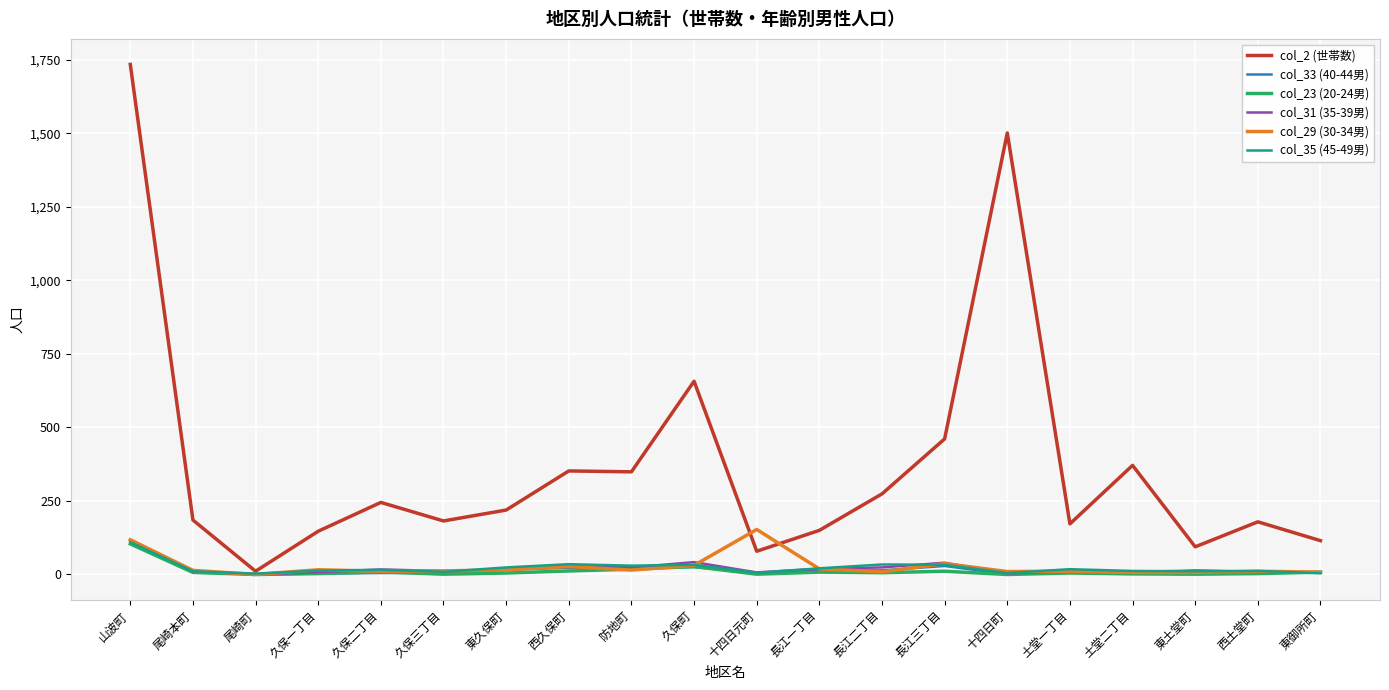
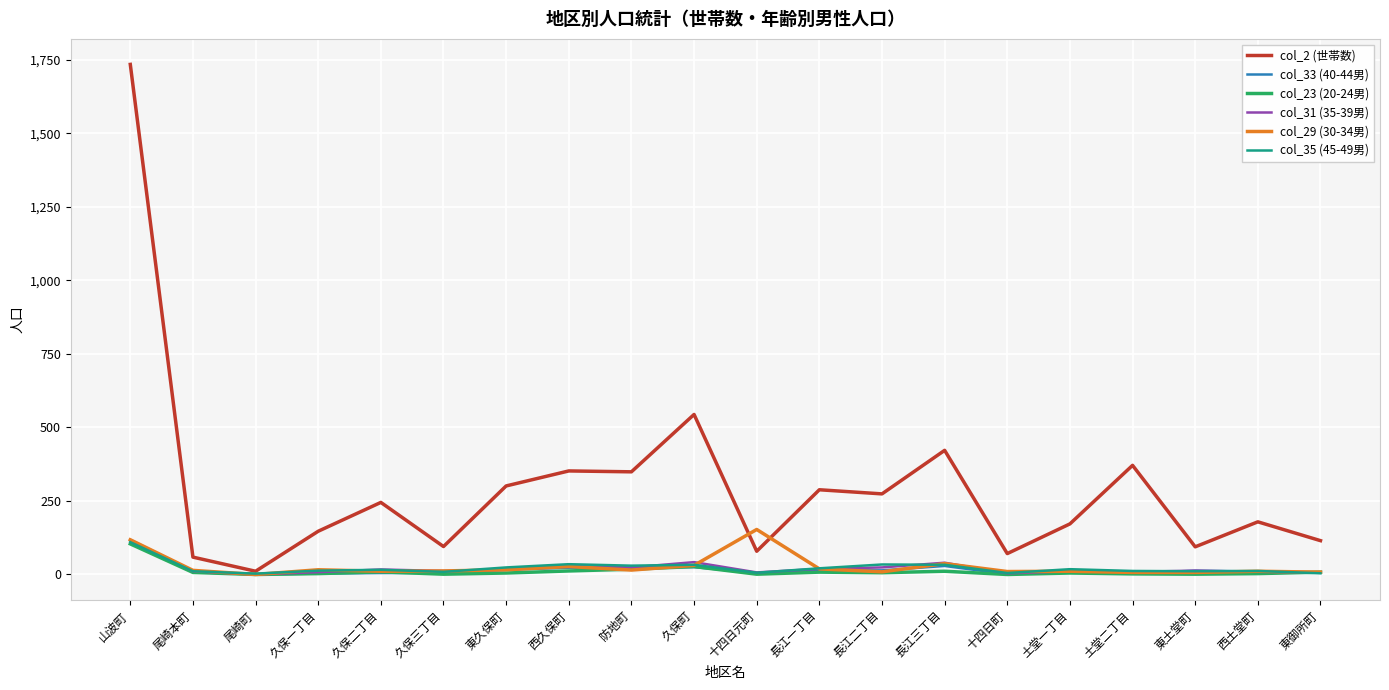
  {
    "col_2 (世帯数)": {
      "山波町": "1,730",
-     "尾崎本町": "190",
+     "尾崎本町": "60",
      "久保一丁目": "150",
      "久保二丁目": "250",
-     "久保三丁目": "180",
-     "東久保町": "220",
+     "久保三丁目": "100",
+     "東久保町": "300",
      "西久保町": "350",
      "防地町": "350",
-     "久保町": "660",
+     "久保町": "540",
      "十四日元町": "80",
-     "長江一丁目": "150",
+     "長江一丁目": "290",
      "長江二丁目": "270",
-     "長江三丁目": "460",
-     "十四日町": "1,500",
+     "長江三丁目": "420",
+     "十四日町": "70",
      "土堂一丁目": "170",
      "土堂二丁目": "370",
      "東土堂町": "90",
      "西土堂町": "180",
      "東御所町": "120"
    },
    "col_31 (35-39男)": {
      "久保町": "40",
      "長江二丁目": "20"
    },
    "col_29 (30-34男)": {
      "十四日元町": "150"
    }
  }
